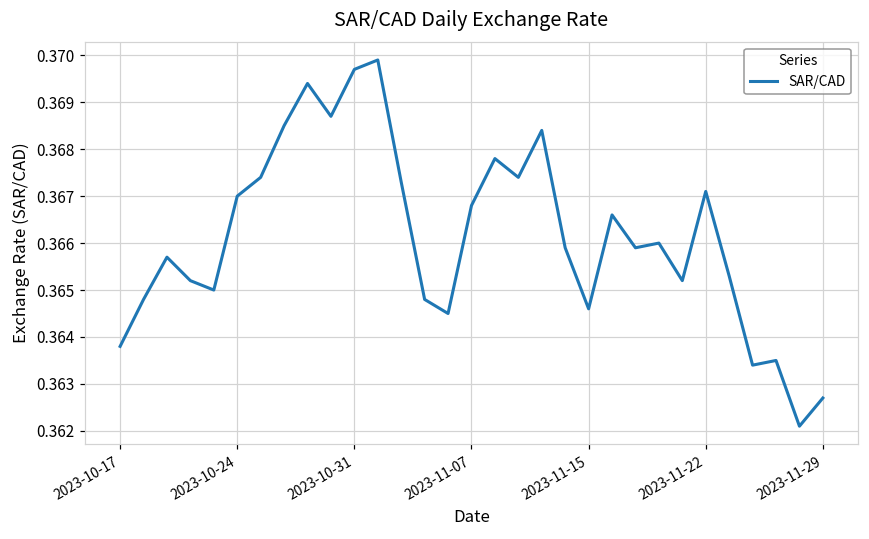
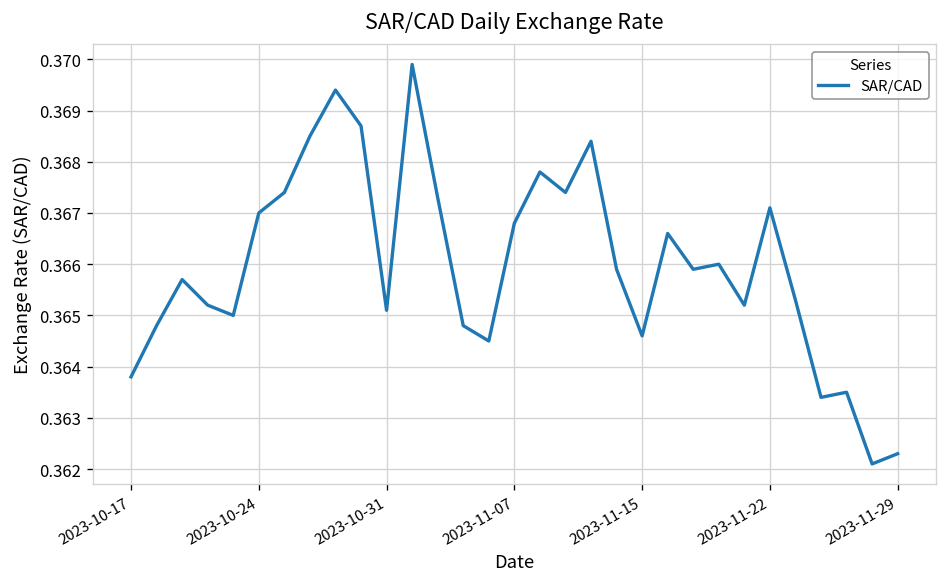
  {
    "2023-10-17": 0.3638,
    "2023-10-24": 0.3670,
-   "2023-10-31": 0.3697,
+   "2023-10-31": 0.3651,
    "2023-11-07": 0.3668,
    "2023-11-15": 0.3646,
    "2023-11-22": 0.3671,
-   "2023-11-29": 0.3627
+   "2023-11-29": 0.3623
  }
